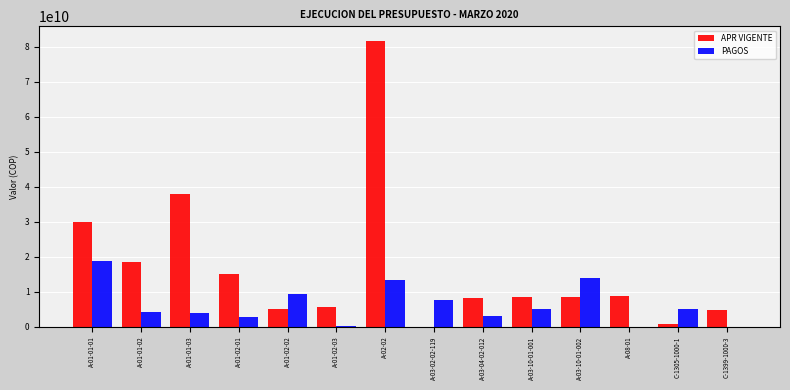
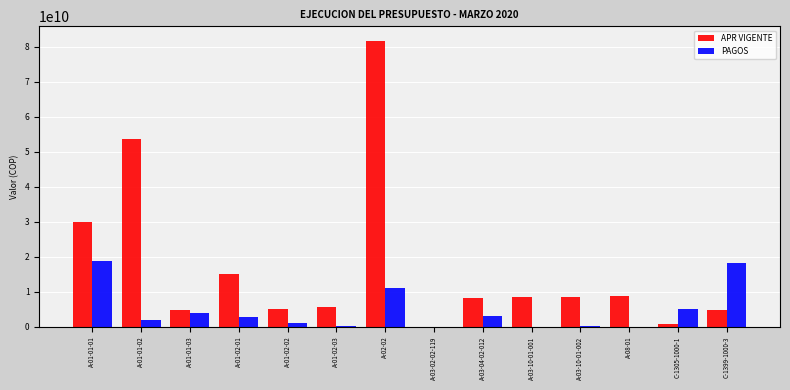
  {
    "APR VIGENTE": {
      "A-01-01-01": 30000000000,
-     "A-01-01-02": 19000000000,
-     "A-01-01-03": 38000000000,
+     "A-01-01-02": 54000000000,
+     "A-01-01-03": 5000000000,
      "A-01-02-01": 15000000000,
      "A-01-02-02": 5000000000,
      "A-01-02-03": 6000000000,
      "A-02-02": 82000000000,
      "A-03-04-02-012": 8000000000,
      "A-03-10-01-001": 8000000000,
      "A-03-10-01-002": 9000000000,
      "A-08-01": 9000000000,
      "C-1305-1000-1": 1000000000,
      "C-1399-1000-3": 5000000000
    },
    "PAGOS": {
      "A-01-01-01": 19000000000,
-     "A-01-01-02": 4000000000,
+     "A-01-01-02": 2000000000,
      "A-01-01-03": 4000000000,
      "A-01-02-01": 3000000000,
-     "A-01-02-02": 9000000000,
-     "A-02-02": 13000000000,
-     "A-03-02-02-119": 8000000000,
+     "A-01-02-02": 1000000000,
+     "A-02-02": 11000000000,
+     "A-03-02-02-119": 0,
      "A-03-04-02-012": 3000000000,
-     "A-03-10-01-001": 5000000000,
-     "A-03-10-01-002": 14000000000,
+     "A-03-10-01-001": 0,
+     "A-03-10-01-002": 0,
      "C-1305-1000-1": 5000000000,
-     "C-1399-1000-3": 0
+     "C-1399-1000-3": 18000000000
    }
  }
